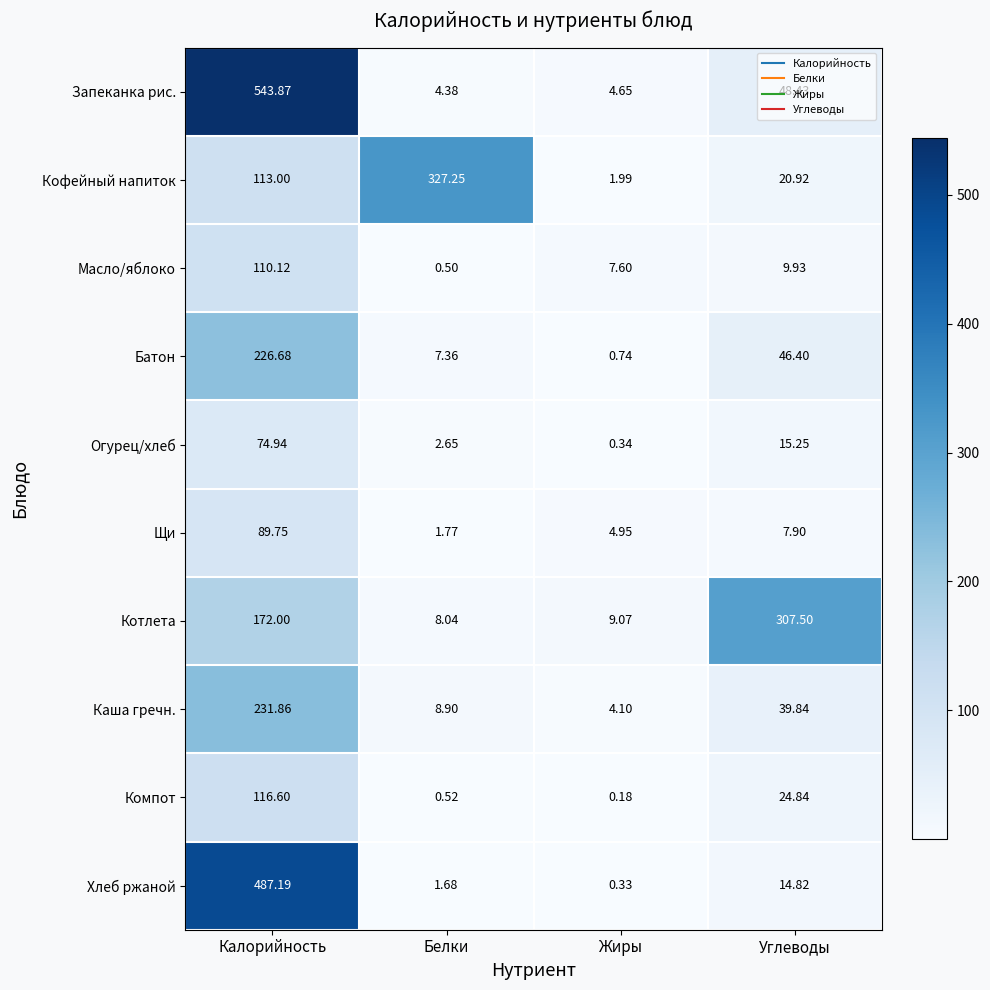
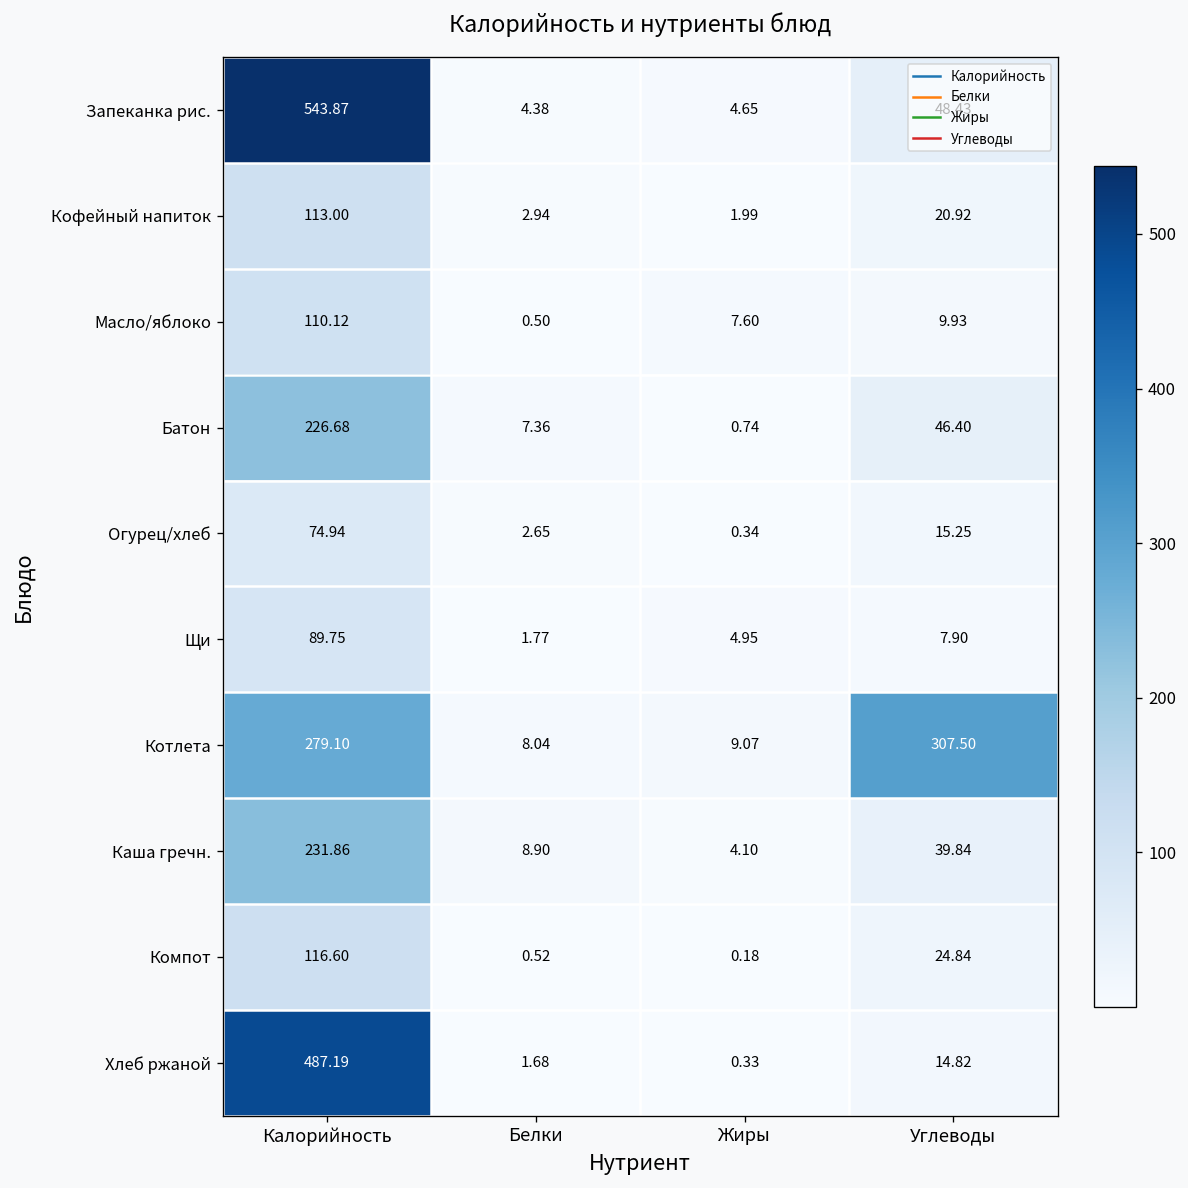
  {
    "Запеканка рис.": {
      "Калорийность": 543.87,
      "Белки": 4.38,
      "Жиры": 4.65
    },
    "Кофейный напиток": {
      "Калорийность": 113.00,
-     "Белки": 327.25,
+     "Белки": 2.94,
      "Жиры": 1.99,
      "Углеводы": 20.92
    },
    "Масло/яблоко": {
      "Калорийность": 110.12,
      "Белки": 0.50,
      "Жиры": 7.60,
      "Углеводы": 9.93
    },
    "Батон": {
      "Калорийность": 226.68,
      "Белки": 7.36,
      "Жиры": 0.74,
      "Углеводы": 46.40
    },
    "Огурец/хлеб": {
      "Калорийность": 74.94,
      "Белки": 2.65,
      "Жиры": 0.34,
      "Углеводы": 15.25
    },
    "Щи": {
      "Калорийность": 89.75,
      "Белки": 1.77,
      "Жиры": 4.95,
      "Углеводы": 7.90
    },
    "Котлета": {
-     "Калорийность": 172.00,
+     "Калорийность": 279.10,
      "Белки": 8.04,
      "Жиры": 9.07,
      "Углеводы": 307.50
    },
    "Каша гречн.": {
      "Калорийность": 231.86,
      "Белки": 8.90,
      "Жиры": 4.10,
      "Углеводы": 39.84
    },
    "Компот": {
      "Калорийность": 116.60,
      "Белки": 0.52,
      "Жиры": 0.18,
      "Углеводы": 24.84
    },
    "Хлеб ржаной": {
      "Калорийность": 487.19,
      "Белки": 1.68,
      "Жиры": 0.33,
      "Углеводы": 14.82
    }
  }
